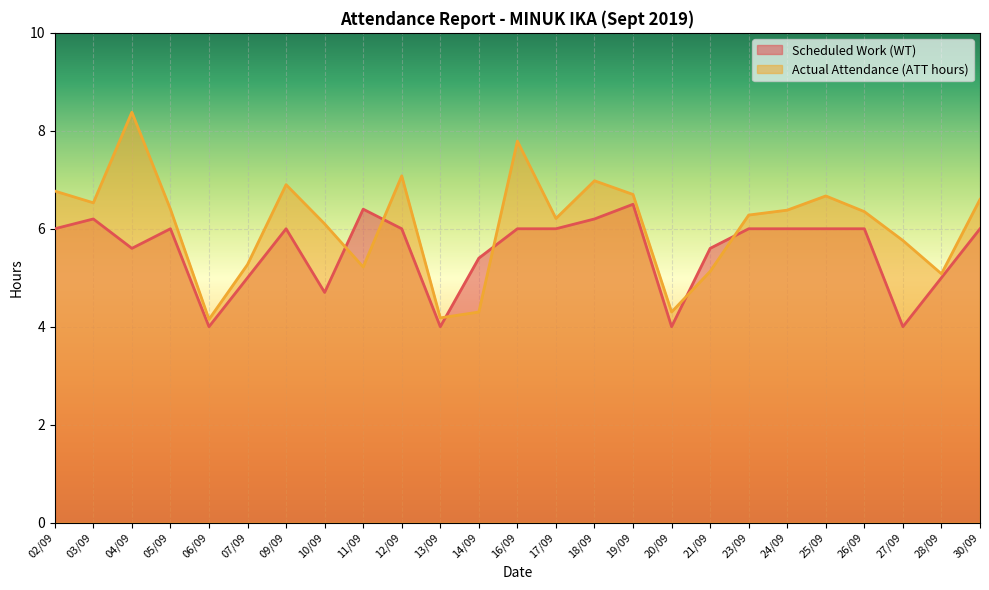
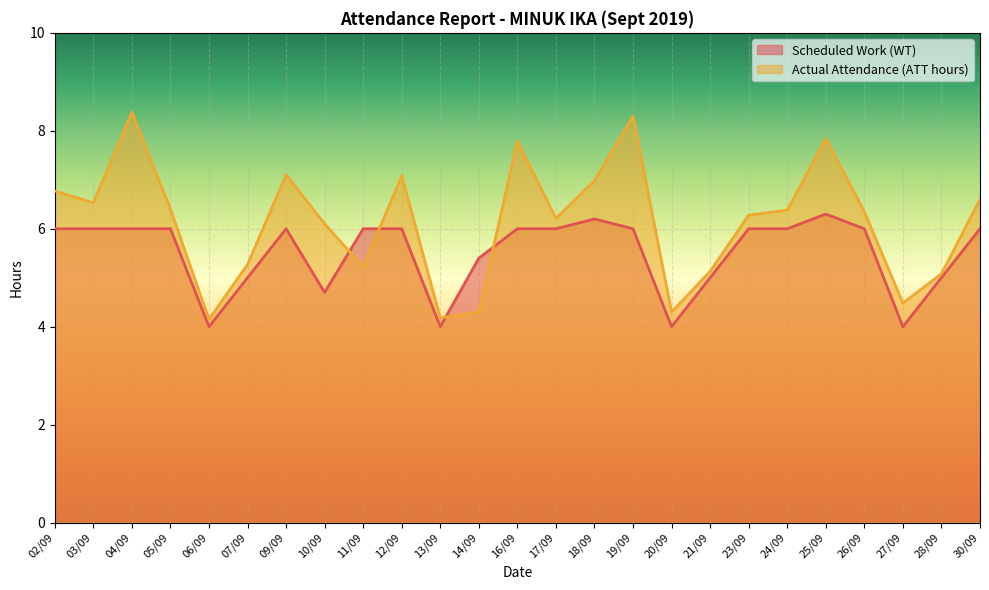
  {
    "Scheduled Work (WT)": {
      "02/09": 6.0,
-     "03/09": 6.2,
-     "04/09": 5.6,
+     "03/09": 6.0,
+     "04/09": 6.0,
      "05/09": 6.0,
      "06/09": 4.0,
      "07/09": 5.0,
      "09/09": 6.0,
      "10/09": 4.7,
-     "11/09": 6.4,
+     "11/09": 6.0,
      "12/09": 6.0,
      "13/09": 4.0,
      "14/09": 5.4,
      "16/09": 6.0,
      "17/09": 6.0,
      "18/09": 6.2,
-     "19/09": 6.5,
+     "19/09": 6.0,
      "20/09": 4.0,
-     "21/09": 5.6,
+     "21/09": 5.0,
      "23/09": 6.0,
      "24/09": 6.0,
-     "25/09": 6.0,
+     "25/09": 6.3,
      "26/09": 6.0,
      "27/09": 4.0,
      "28/09": 5.0,
      "30/09": 6.0
    },
    "Actual Attendance (ATT hours)": {
      "02/09": 6.8,
      "03/09": 6.5,
      "04/09": 8.4,
      "05/09": 6.4,
      "06/09": 4.2,
      "07/09": 5.3,
-     "09/09": 6.9,
+     "09/09": 7.1,
      "10/09": 6.1,
      "11/09": 5.2,
      "12/09": 7.1,
      "13/09": 4.2,
      "14/09": 4.3,
      "16/09": 7.8,
      "17/09": 6.2,
      "18/09": 7.0,
-     "19/09": 6.7,
+     "19/09": 8.3,
      "20/09": 4.3,
      "21/09": 5.1,
      "23/09": 6.3,
      "24/09": 6.4,
-     "25/09": 6.7,
+     "25/09": 7.8,
      "26/09": 6.4,
-     "27/09": 5.8,
+     "27/09": 4.5,
      "28/09": 5.1,
      "30/09": 6.6
    }
  }
